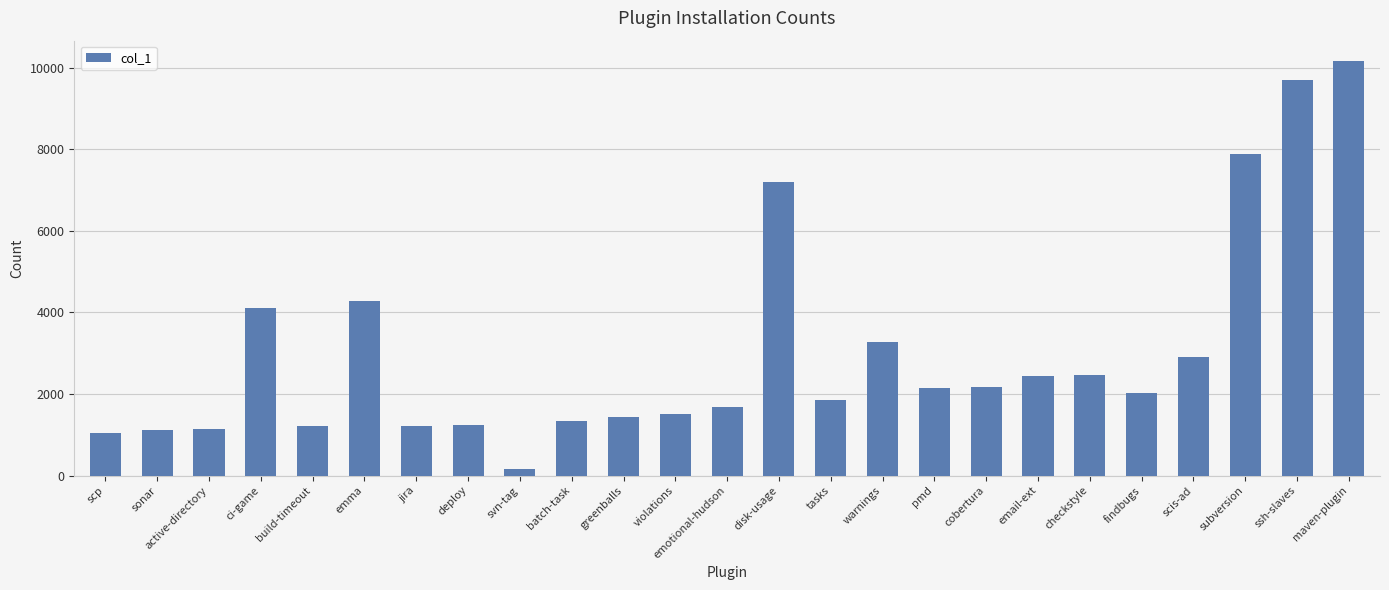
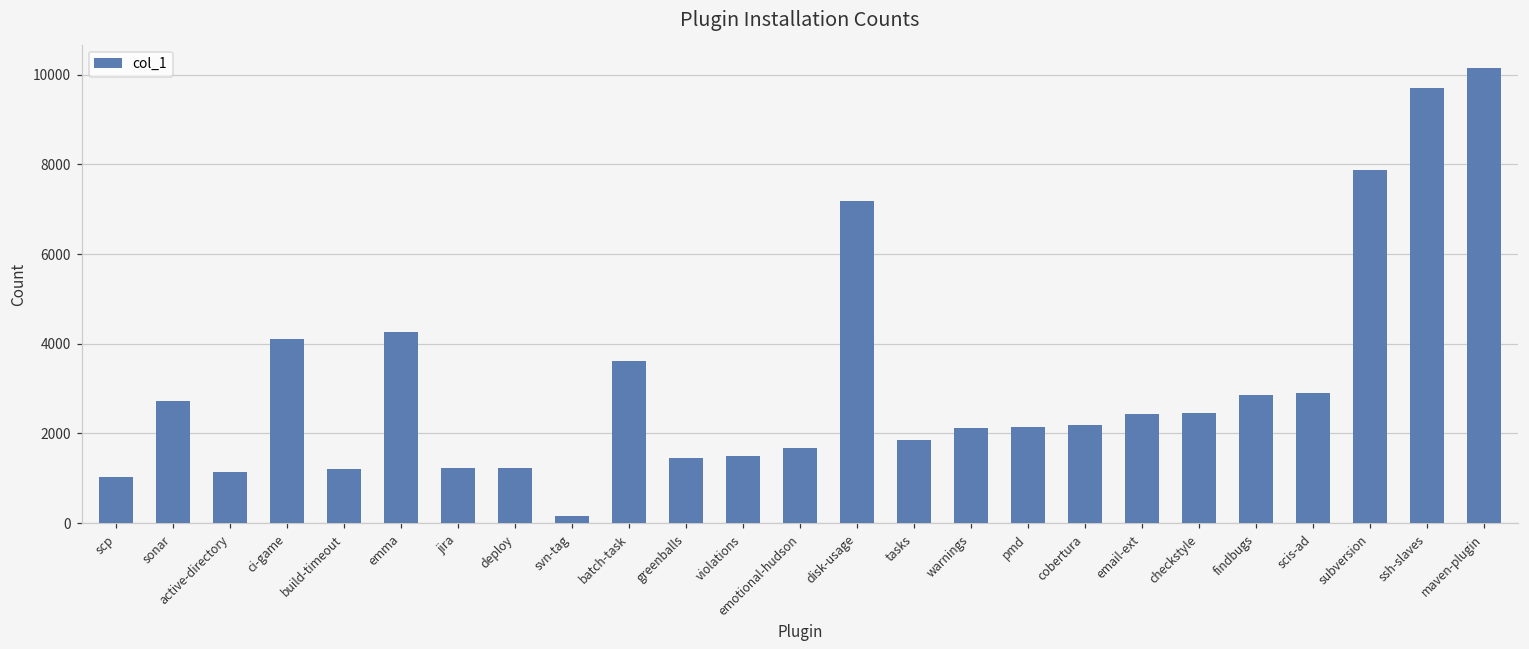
  {
    "scp": 1000,
-   "sonar": 1100,
+   "sonar": 2700,
    "active-directory": 1100,
    "ci-game": 4100,
    "build-timeout": 1200,
    "emma": 4300,
    "jira": 1200,
    "deploy": 1200,
    "svn-tag": 200,
-   "batch-task": 1300,
+   "batch-task": 3600,
    "greenballs": 1400,
    "violations": 1500,
    "emotional-hudson": 1700,
    "disk-usage": 7200,
    "tasks": 1900,
-   "warnings": 3300,
+   "warnings": 2100,
    "pmd": 2100,
    "cobertura": 2200,
    "email-ext": 2400,
    "checkstyle": 2500,
-   "findbugs": 2000,
+   "findbugs": 2800,
    "scis-ad": 2900,
    "subversion": 7900,
    "ssh-slaves": 9700,
    "maven-plugin": 10200
  }
